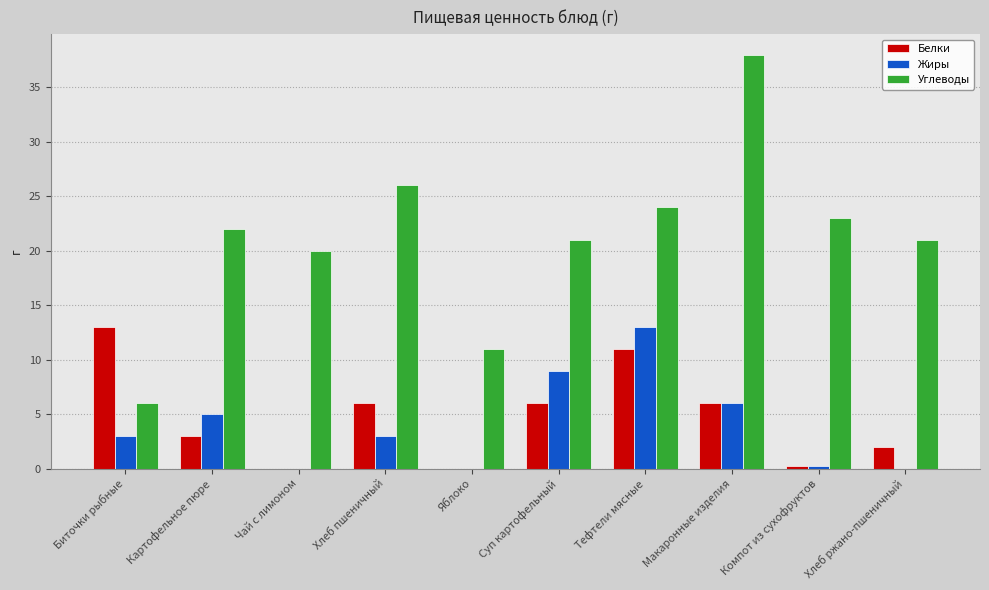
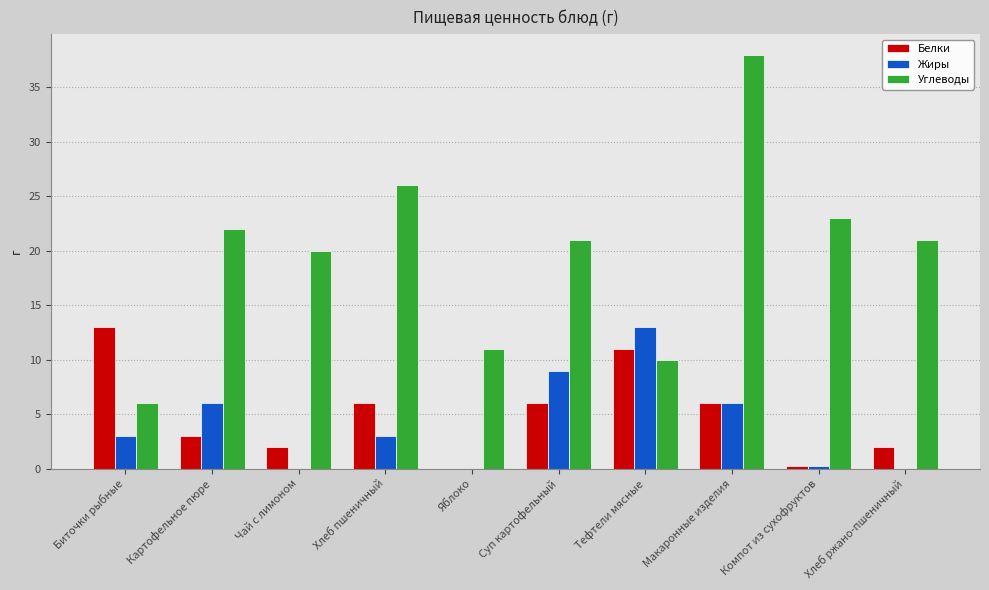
  {
    "Белки": {
      "Биточки рыбные": 13,
      "Картофельное пюре": 3,
-     "Чай с лимоном": 0,
+     "Чай с лимоном": 2,
      "Хлеб пшеничный": 6,
      "Яблоко": 0,
      "Суп картофельный": 6,
      "Тефтели мясные": 11,
      "Макаронные изделия": 6,
      "Хлеб ржано-пшеничный": 2
    },
    "Жиры": {
      "Биточки рыбные": 3,
-     "Картофельное пюре": 5,
+     "Картофельное пюре": 6,
      "Чай с лимоном": 0,
      "Хлеб пшеничный": 3,
      "Яблоко": 0,
      "Суп картофельный": 9,
      "Тефтели мясные": 13,
      "Макаронные изделия": 6,
      "Хлеб ржано-пшеничный": 0
    },
    "Углеводы": {
      "Биточки рыбные": 6,
      "Картофельное пюре": 22,
      "Чай с лимоном": 20,
      "Хлеб пшеничный": 26,
      "Яблоко": 11,
      "Суп картофельный": 21,
-     "Тефтели мясные": 24,
+     "Тефтели мясные": 10,
      "Макаронные изделия": 38,
      "Компот из сухофруктов": 23,
      "Хлеб ржано-пшеничный": 21
    }
  }
